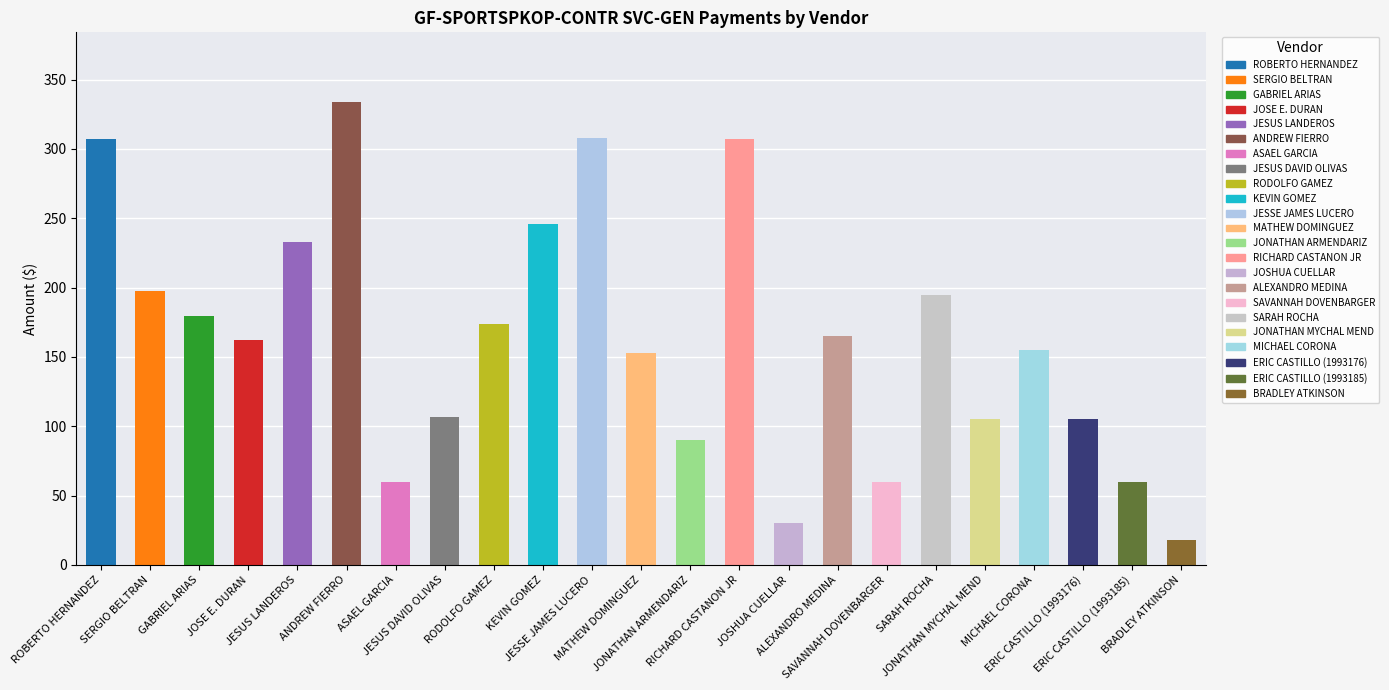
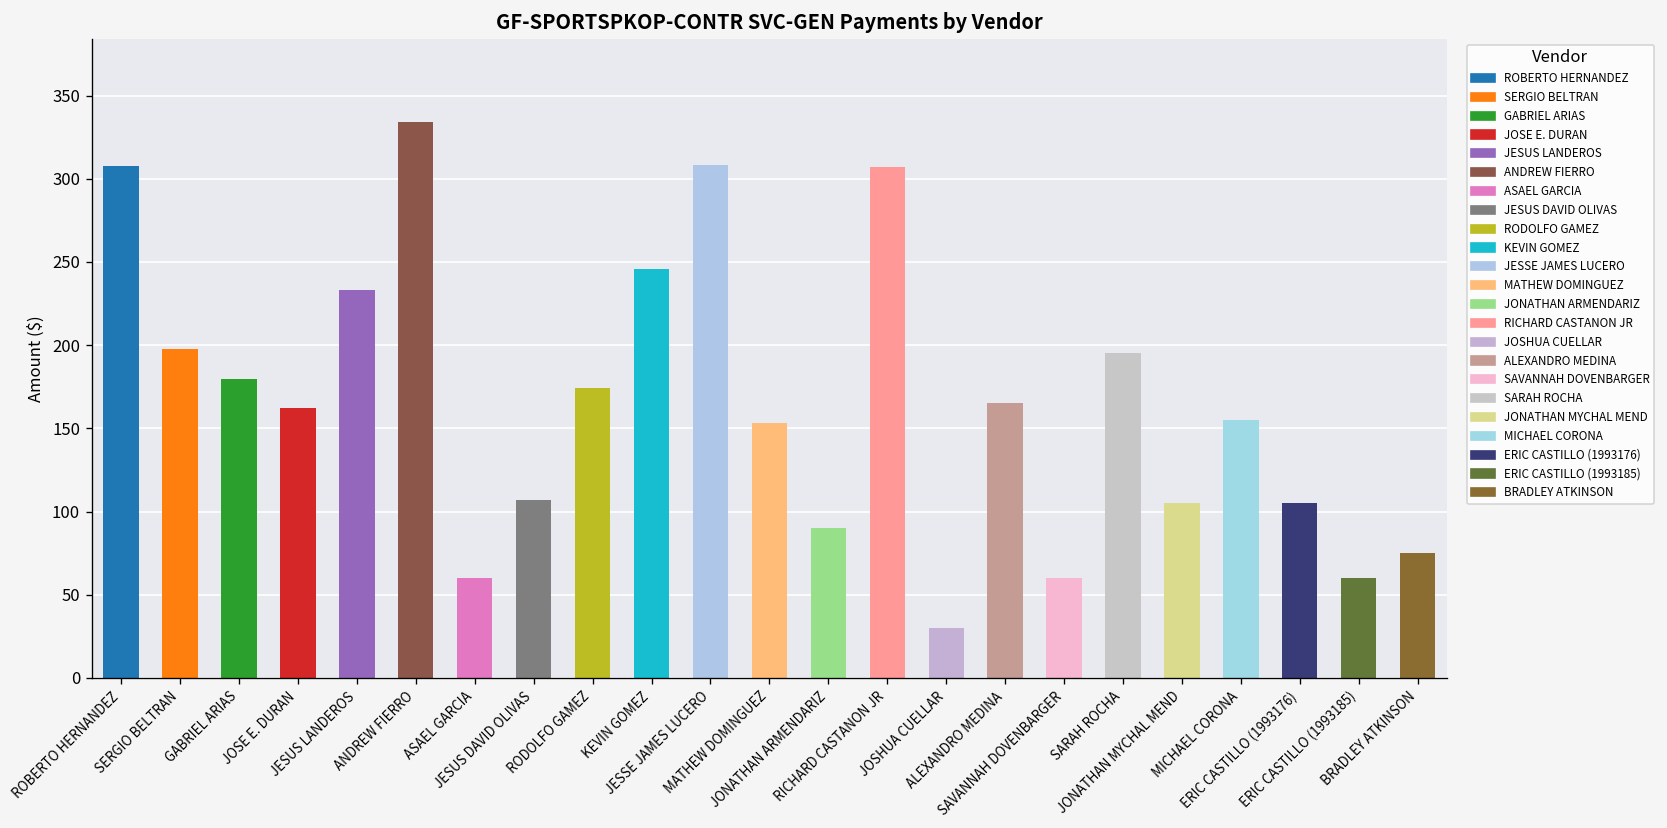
  {
    "ROBERTO HERNANDEZ": 308,
    "SERGIO BELTRAN": 197,
    "GABRIEL ARIAS": 180,
    "JOSE E. DURAN": 162,
    "JESUS LANDEROS": 233,
    "ANDREW FIERRO": 334,
    "ASAEL GARCIA": 60,
    "JESUS DAVID OLIVAS": 107,
    "RODOLFO GAMEZ": 174,
    "KEVIN GOMEZ": 246,
    "JESSE JAMES LUCERO": 308,
    "MATHEW DOMINGUEZ": 153,
    "JONATHAN ARMENDARIZ": 90,
    "RICHARD CASTANON JR": 307,
    "JOSHUA CUELLAR": 30,
    "ALEXANDRO MEDINA": 165,
    "SAVANNAH DOVENBARGER": 60,
    "SARAH ROCHA": 195,
    "JONATHAN MYCHAL MEND": 105,
    "MICHAEL CORONA": 155,
    "ERIC CASTILLO (1993176)": 105,
    "ERIC CASTILLO (1993185)": 60,
-   "BRADLEY ATKINSON": 18
+   "BRADLEY ATKINSON": 75
  }
